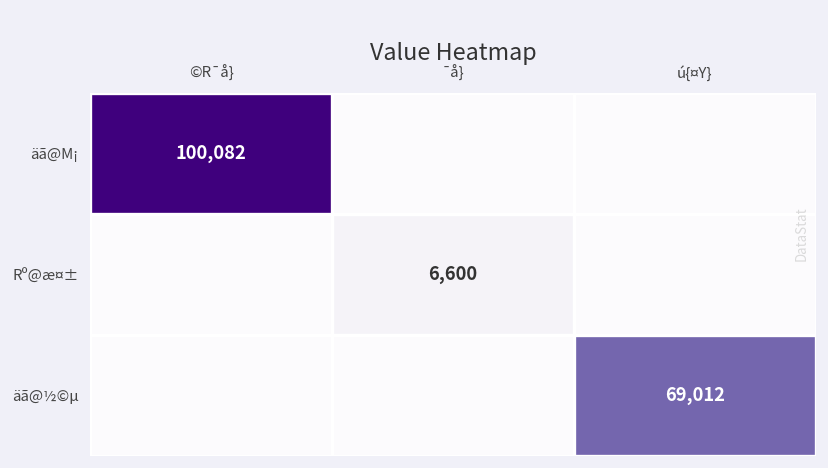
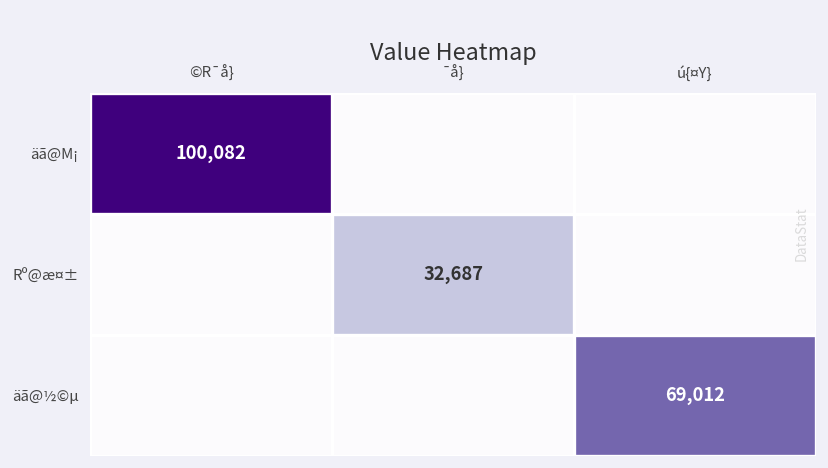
  {
    "äã@M¡": {
      "©R¯å}": "100,082"
    },
    "Rº@æ¤±": {
-     "¯å}": "6,600"
+     "¯å}": "32,687"
    },
    "äã@½©µ": {
      "ú{¤Y}": "69,012"
    }
  }
